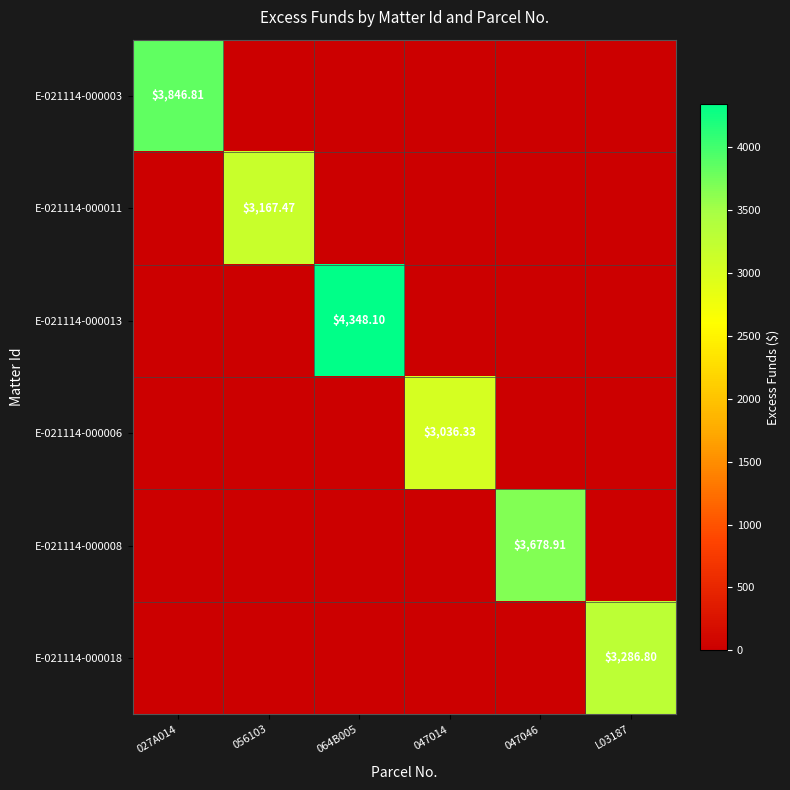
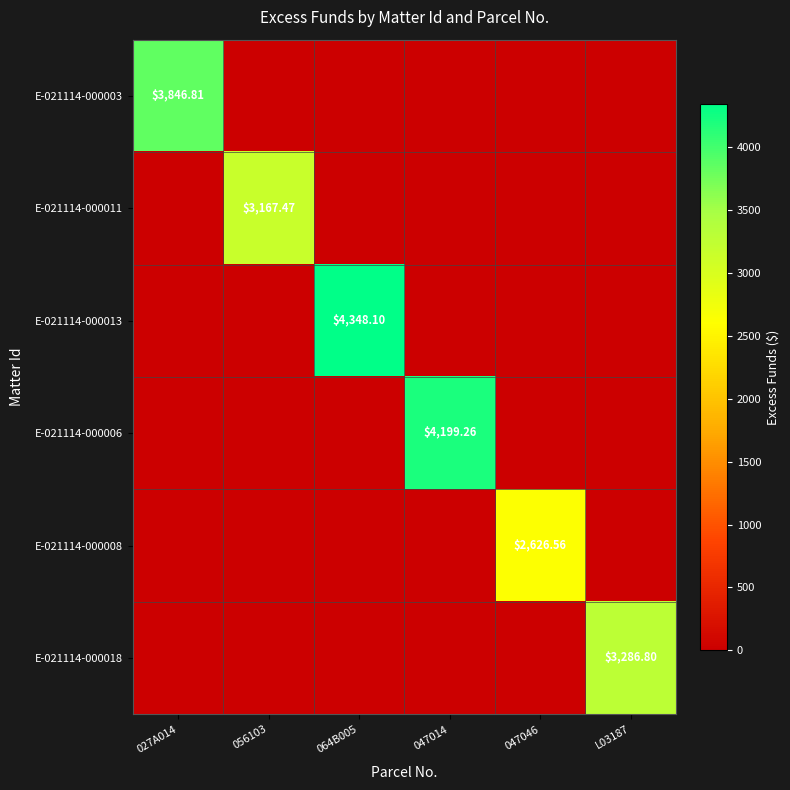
  {
    "E-021114-000003": {
      "027A014": "$3,846.81"
    },
    "E-021114-000011": {
      "056103": "$3,167.47"
    },
    "E-021114-000013": {
      "064B005": "$4,348.10"
    },
    "E-021114-000006": {
-     "047014": "$3,036.33"
+     "047014": "$4,199.26"
    },
    "E-021114-000008": {
-     "047046": "$3,678.91"
+     "047046": "$2,626.56"
    },
    "E-021114-000018": {
      "L03187": "$3,286.80"
    }
  }
